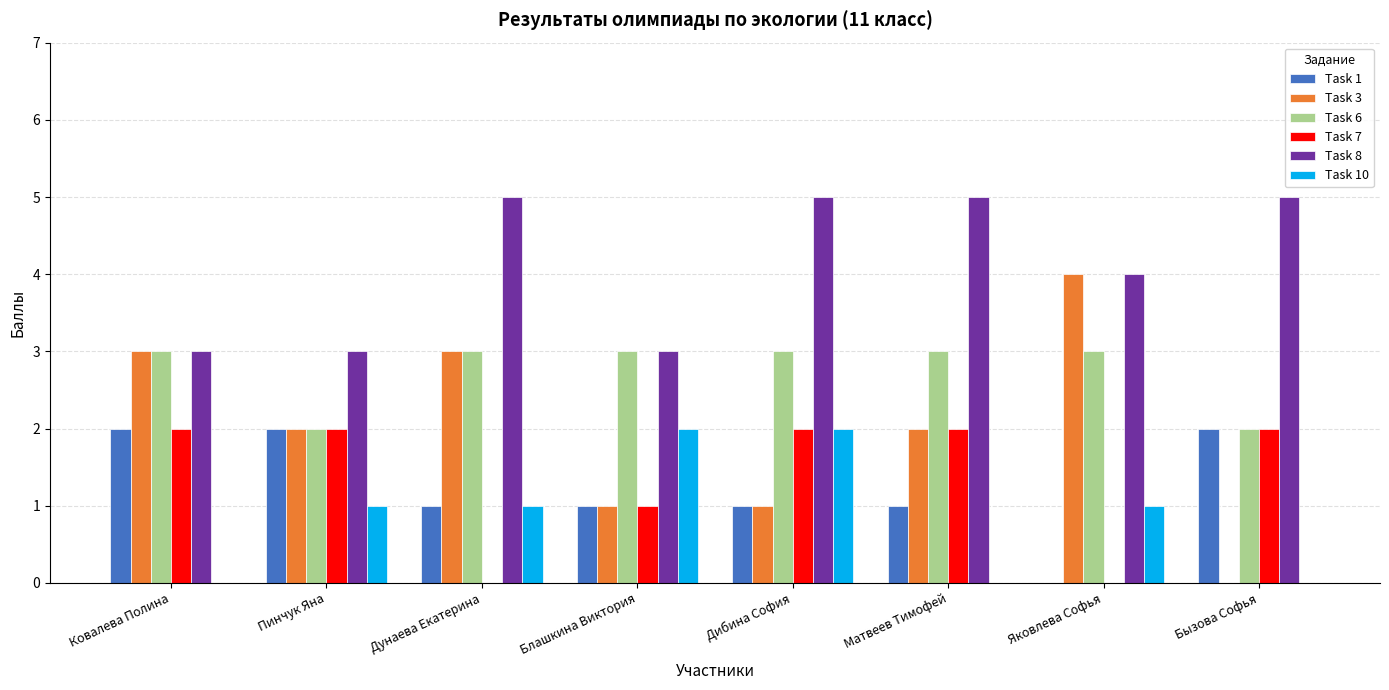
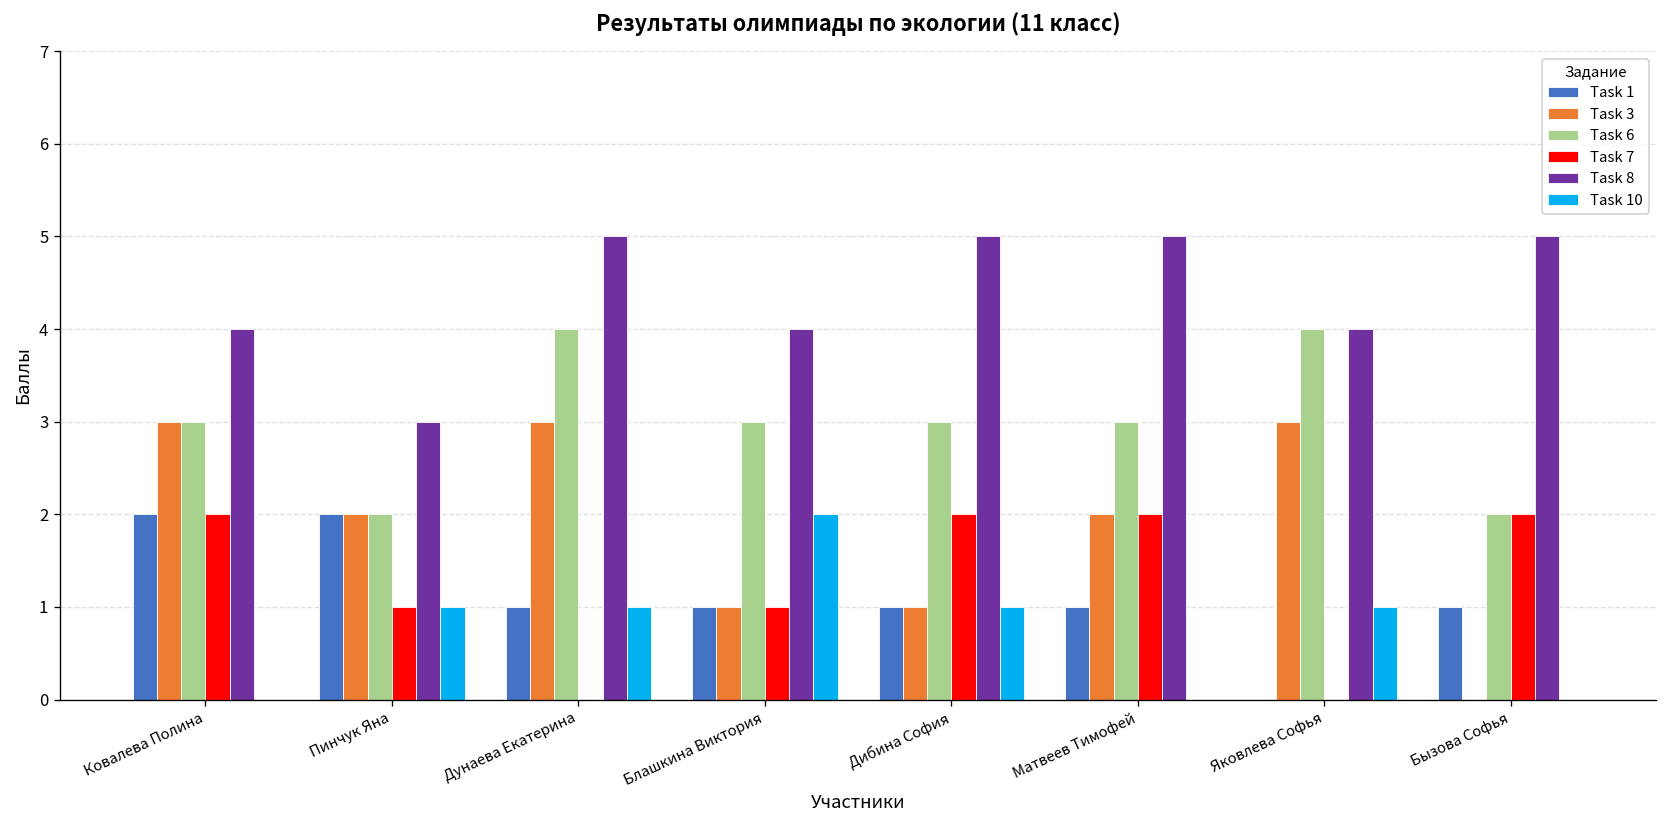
  {
    "Task 1": {
      "Ковалева Полина": 2,
      "Пинчук Яна": 2,
      "Дунаева Екатерина": 1,
      "Блашкина Виктория": 1,
      "Дибина София": 1,
      "Матвеев Тимофей": 1,
      "Яковлева Софья": 0,
-     "Бызова Софья": 2
+     "Бызова Софья": 1
    },
    "Task 3": {
      "Ковалева Полина": 3,
      "Пинчук Яна": 2,
      "Дунаева Екатерина": 3,
      "Блашкина Виктория": 1,
      "Дибина София": 1,
      "Матвеев Тимофей": 2,
-     "Яковлева Софья": 4,
+     "Яковлева Софья": 3,
      "Бызова Софья": 0
    },
    "Task 6": {
      "Ковалева Полина": 3,
      "Пинчук Яна": 2,
-     "Дунаева Екатерина": 3,
+     "Дунаева Екатерина": 4,
      "Блашкина Виктория": 3,
      "Дибина София": 3,
      "Матвеев Тимофей": 3,
-     "Яковлева Софья": 3,
+     "Яковлева Софья": 4,
      "Бызова Софья": 2
    },
    "Task 7": {
      "Ковалева Полина": 2,
-     "Пинчук Яна": 2,
+     "Пинчук Яна": 1,
      "Дунаева Екатерина": 0,
      "Блашкина Виктория": 1,
      "Дибина София": 2,
      "Матвеев Тимофей": 2,
      "Яковлева Софья": 0,
      "Бызова Софья": 2
    },
    "Task 8": {
-     "Ковалева Полина": 3,
+     "Ковалева Полина": 4,
      "Пинчук Яна": 3,
      "Дунаева Екатерина": 5,
-     "Блашкина Виктория": 3,
+     "Блашкина Виктория": 4,
      "Дибина София": 5,
      "Матвеев Тимофей": 5,
      "Яковлева Софья": 4,
      "Бызова Софья": 5
    },
    "Task 10": {
      "Ковалева Полина": 0,
      "Пинчук Яна": 1,
      "Дунаева Екатерина": 1,
      "Блашкина Виктория": 2,
-     "Дибина София": 2,
+     "Дибина София": 1,
      "Матвеев Тимофей": 0,
      "Яковлева Софья": 1,
      "Бызова Софья": 0
    }
  }
